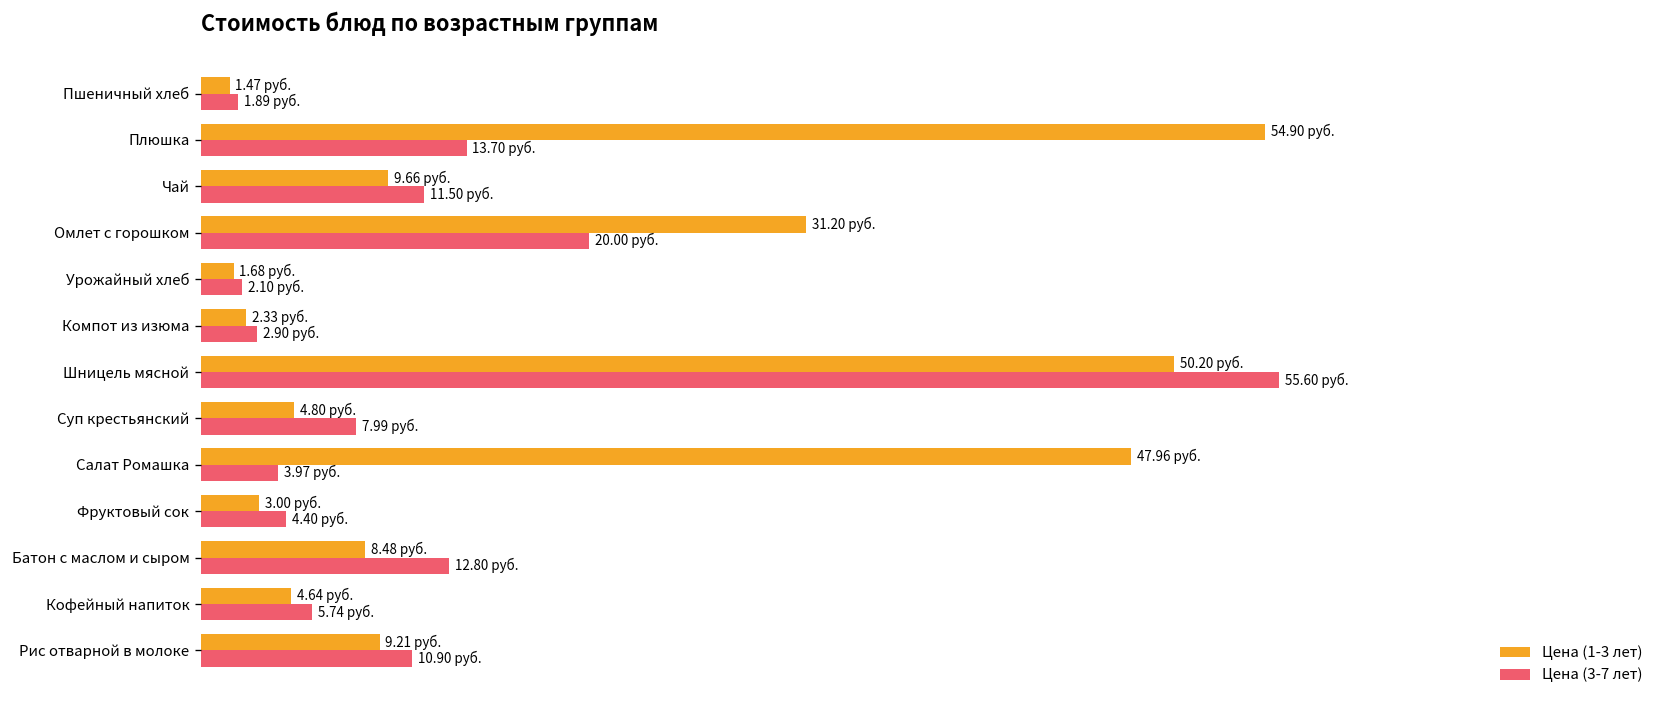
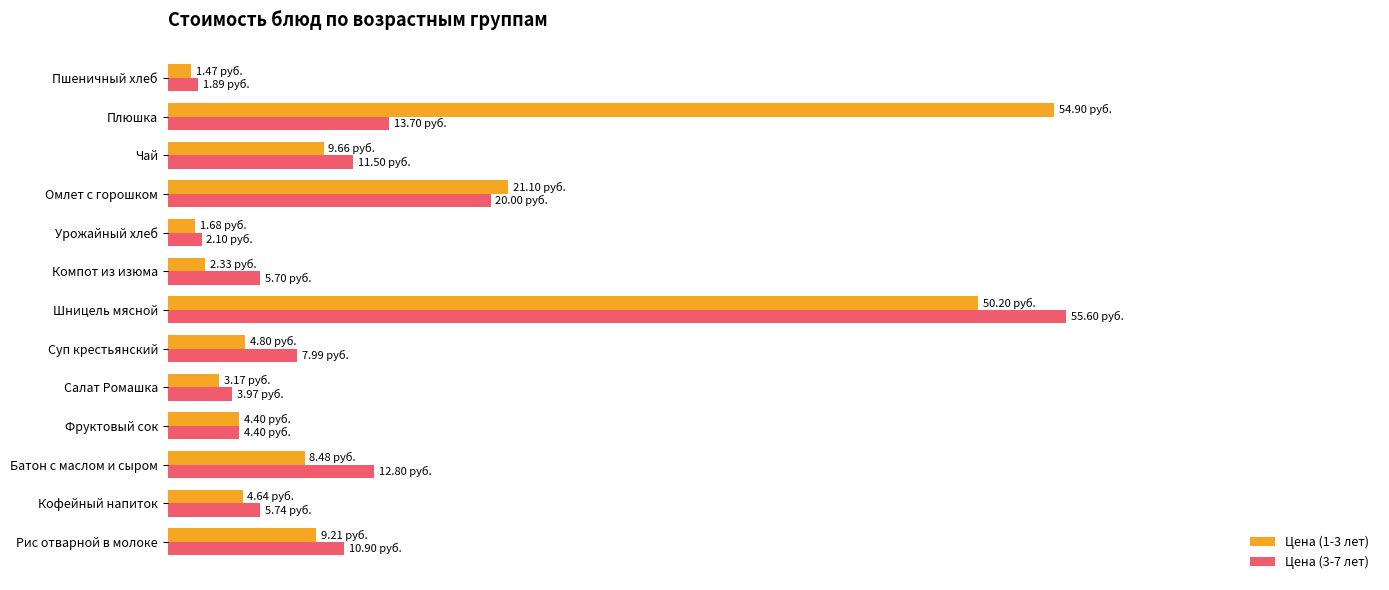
  {
    "Цена (1-3 лет)": {
      "Пшеничный хлеб": 1.47,
      "Плюшка": 54.90,
      "Чай": 9.66,
-     "Омлет с горошком": 31.20,
+     "Омлет с горошком": 21.10,
      "Урожайный хлеб": 1.68,
      "Компот из изюма": 2.33,
      "Шницель мясной": 50.20,
      "Суп крестьянский": 4.80,
-     "Салат Ромашка": 47.96,
-     "Фруктовый сок": 3.00,
+     "Салат Ромашка": 3.17,
+     "Фруктовый сок": 4.40,
      "Батон с маслом и сыром": 8.48,
      "Кофейный напиток": 4.64,
      "Рис отварной в молоке": 9.21
    },
    "Цена (3-7 лет)": {
      "Пшеничный хлеб": 1.89,
      "Плюшка": 13.70,
      "Чай": 11.50,
      "Омлет с горошком": 20.00,
      "Урожайный хлеб": 2.10,
-     "Компот из изюма": 2.90,
+     "Компот из изюма": 5.70,
      "Шницель мясной": 55.60,
      "Суп крестьянский": 7.99,
      "Салат Ромашка": 3.97,
      "Фруктовый сок": 4.40,
      "Батон с маслом и сыром": 12.80,
      "Кофейный напиток": 5.74,
      "Рис отварной в молоке": 10.90
    }
  }
